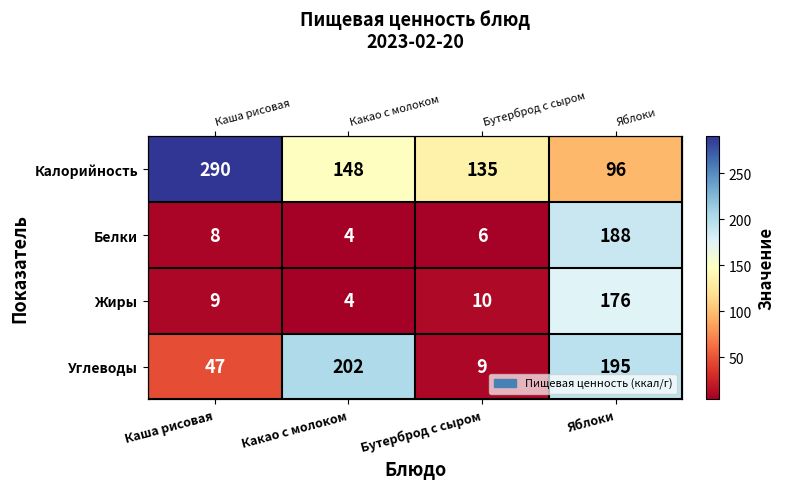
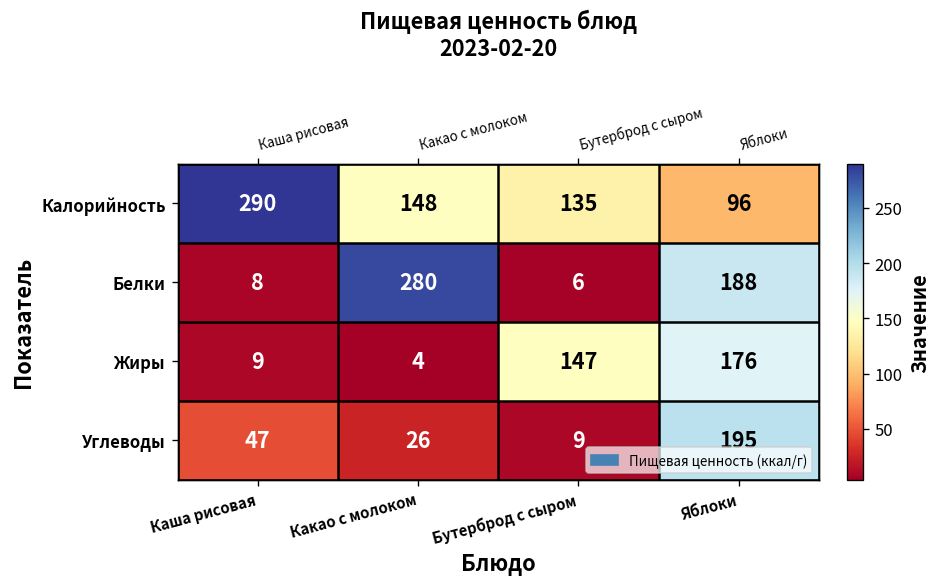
  {
    "Калорийность": {
      "Каша рисовая": 290,
      "Какао с молоком": 148,
      "Бутерброд с сыром": 135,
      "Яблоки": 96
    },
    "Белки": {
      "Каша рисовая": 8,
-     "Какао с молоком": 4,
+     "Какао с молоком": 280,
      "Бутерброд с сыром": 6,
      "Яблоки": 188
    },
    "Жиры": {
      "Каша рисовая": 9,
      "Какао с молоком": 4,
-     "Бутерброд с сыром": 10,
+     "Бутерброд с сыром": 147,
      "Яблоки": 176
    },
    "Углеводы": {
      "Каша рисовая": 47,
-     "Какао с молоком": 202,
+     "Какао с молоком": 26,
      "Бутерброд с сыром": 9
    }
  }
